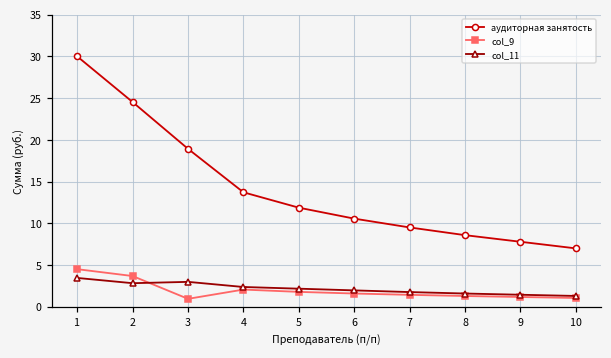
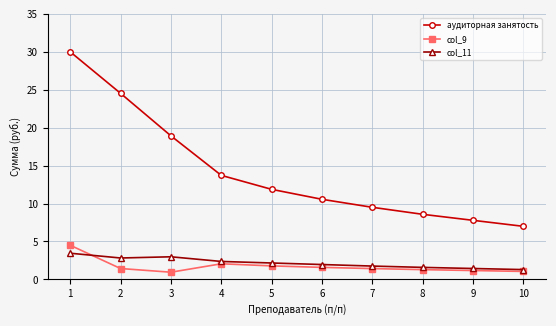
  {
    "col_9": {
      "1": 4,
-     "2": 4,
+     "2": 1,
      "3": 1,
      "5": 2,
      "6": 2
    }
  }
